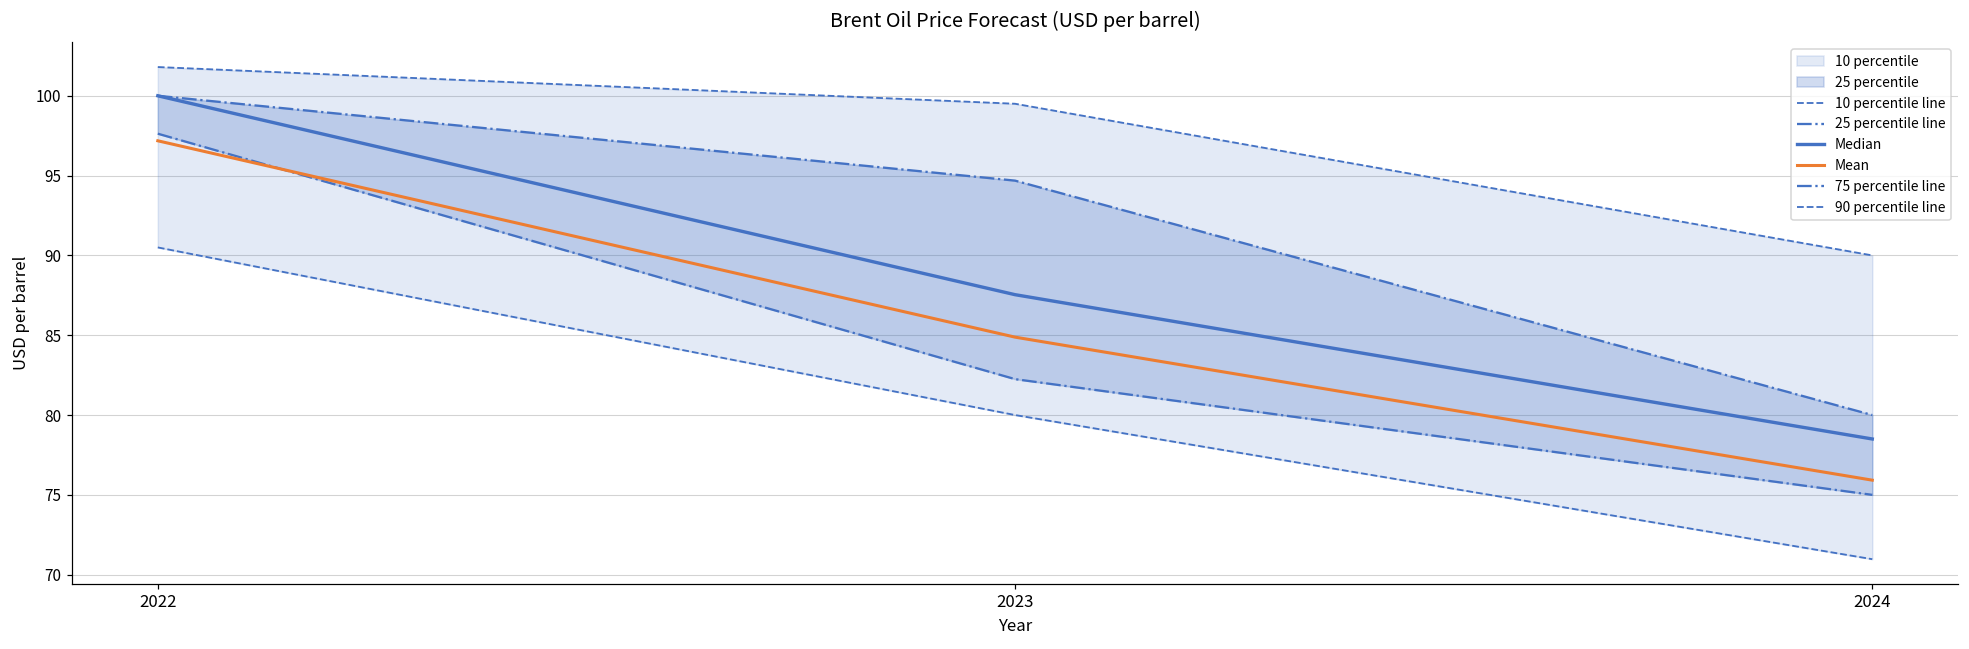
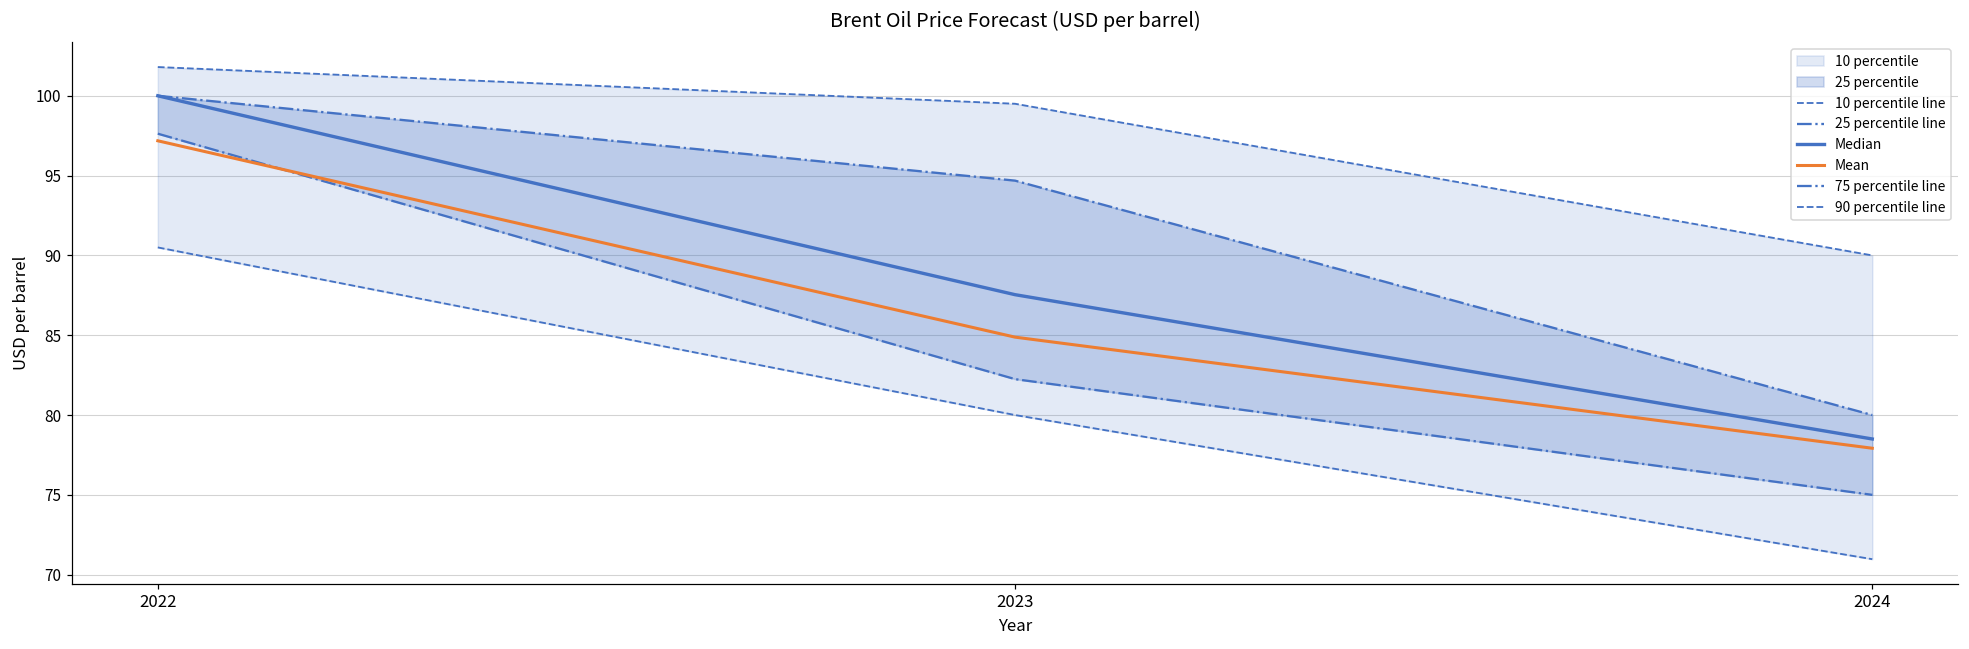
  {
    "Mean": {
      "2022": 97.2,
      "2023": 84.9,
-     "2024": 75.9
+     "2024": 77.9
    }
  }
